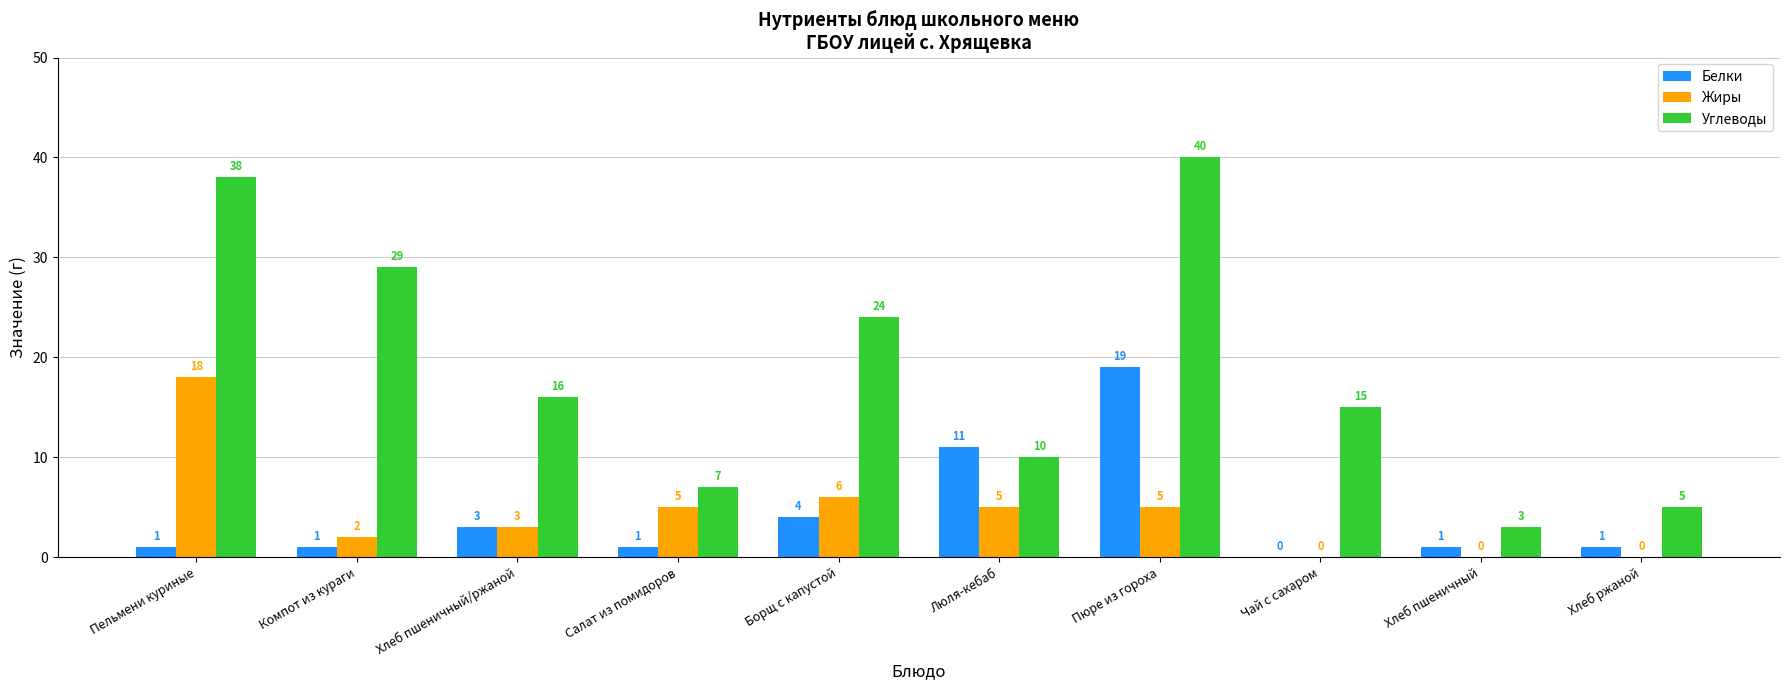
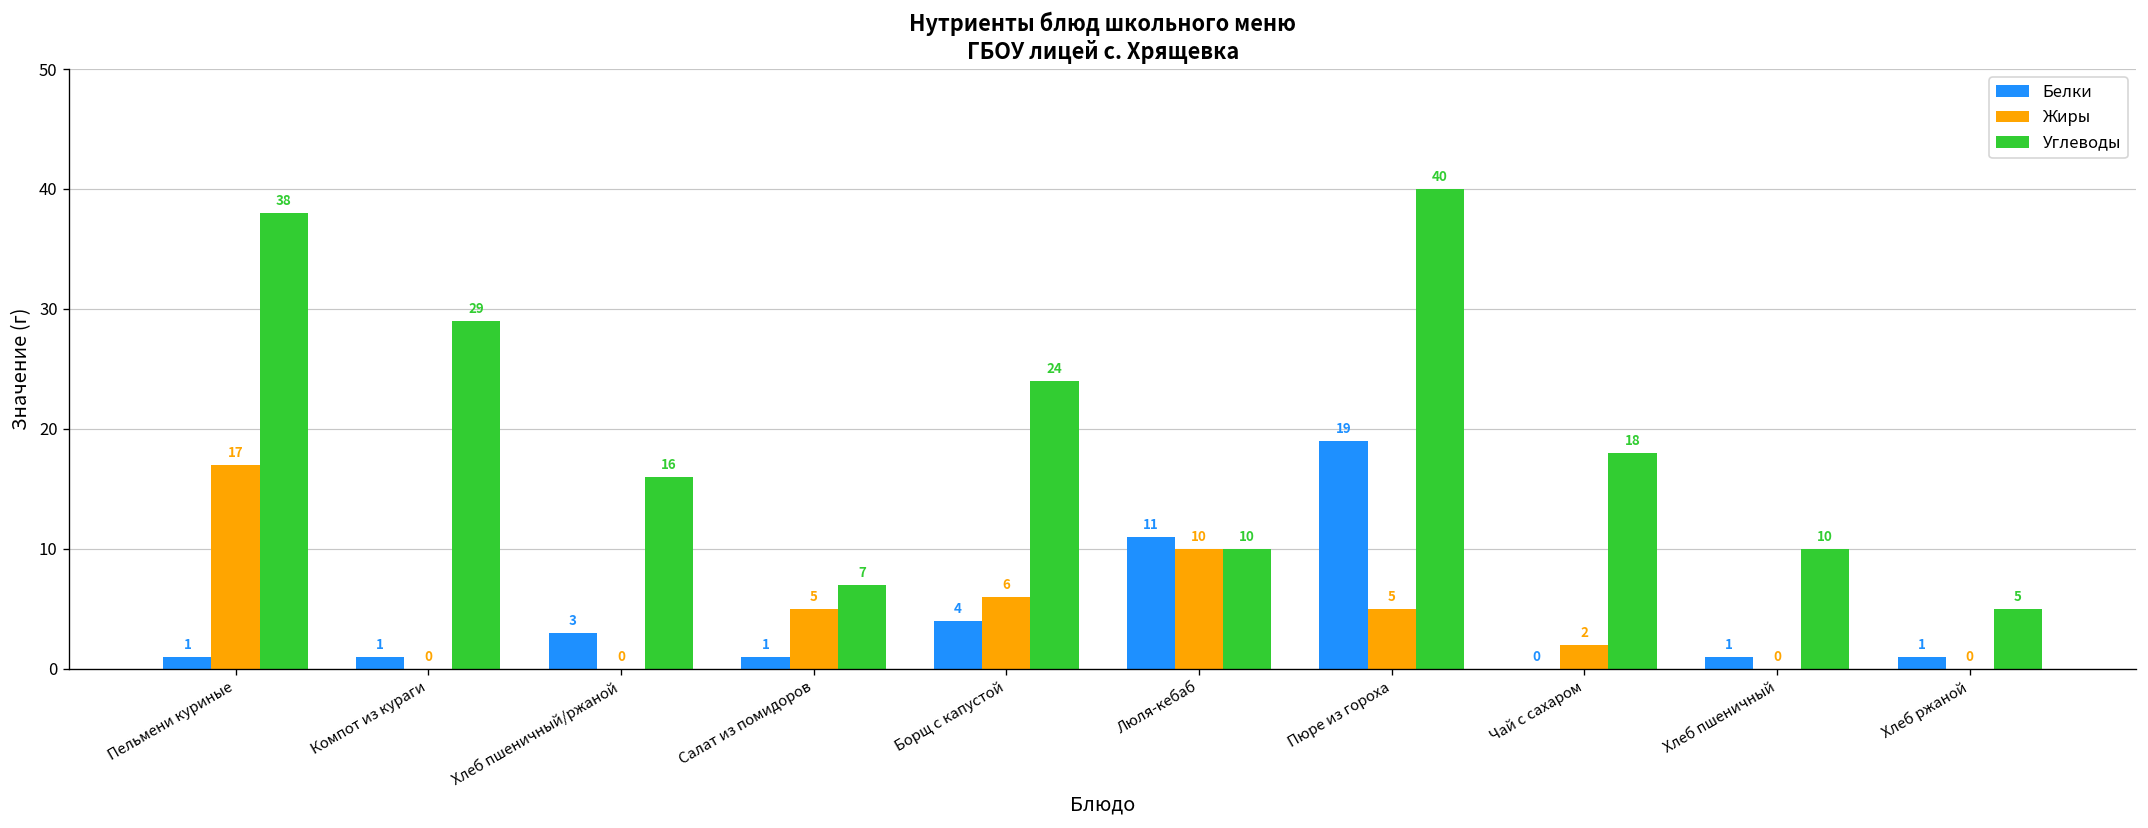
  {
    "Белки": {
      "Пельмени куриные": 1,
      "Компот из кураги": 1,
      "Хлеб пшеничный/ржаной": 3,
      "Салат из помидоров": 1,
      "Борщ с капустой": 4,
      "Люля-кебаб": 11,
      "Пюре из гороха": 19,
      "Чай с сахаром": 0,
      "Хлеб пшеничный": 1,
      "Хлеб ржаной": 1
    },
    "Жиры": {
-     "Пельмени куриные": 18,
-     "Компот из кураги": 2,
-     "Хлеб пшеничный/ржаной": 3,
+     "Пельмени куриные": 17,
+     "Компот из кураги": 0,
+     "Хлеб пшеничный/ржаной": 0,
      "Салат из помидоров": 5,
      "Борщ с капустой": 6,
-     "Люля-кебаб": 5,
+     "Люля-кебаб": 10,
      "Пюре из гороха": 5,
-     "Чай с сахаром": 0,
+     "Чай с сахаром": 2,
      "Хлеб пшеничный": 0,
      "Хлеб ржаной": 0
    },
    "Углеводы": {
      "Пельмени куриные": 38,
      "Компот из кураги": 29,
      "Хлеб пшеничный/ржаной": 16,
      "Салат из помидоров": 7,
      "Борщ с капустой": 24,
      "Люля-кебаб": 10,
      "Пюре из гороха": 40,
-     "Чай с сахаром": 15,
-     "Хлеб пшеничный": 3,
+     "Чай с сахаром": 18,
+     "Хлеб пшеничный": 10,
      "Хлеб ржаной": 5
    }
  }
